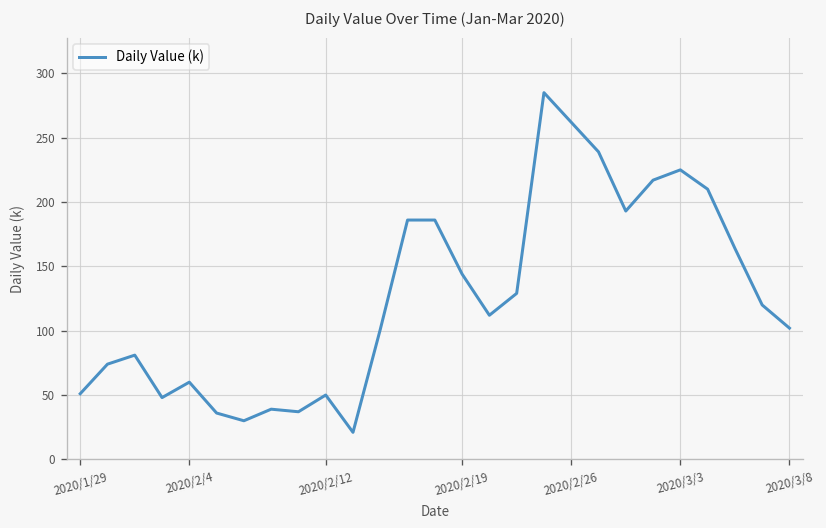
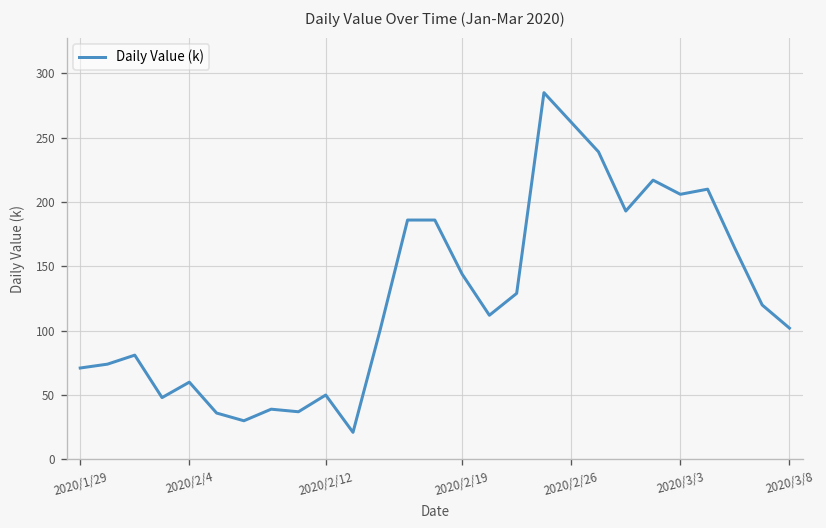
  {
-   "2020/1/29": 51,
+   "2020/1/29": 71,
    "2020/2/4": 60,
    "2020/2/12": 50,
    "2020/2/19": 144,
    "2020/2/26": 262,
-   "2020/3/3": 225,
+   "2020/3/3": 206,
    "2020/3/8": 102
  }
